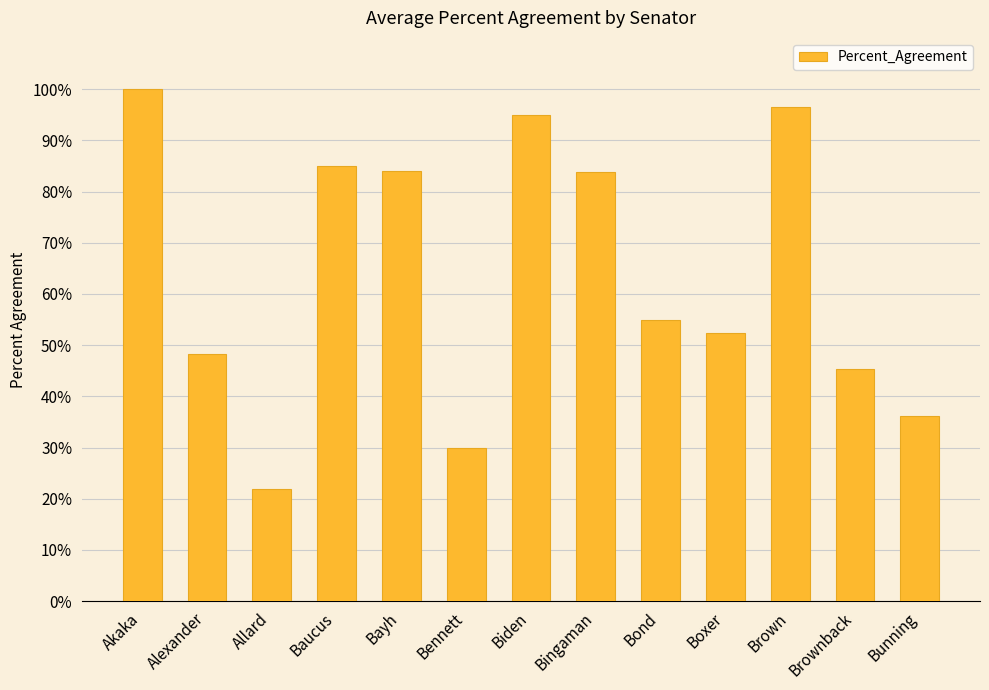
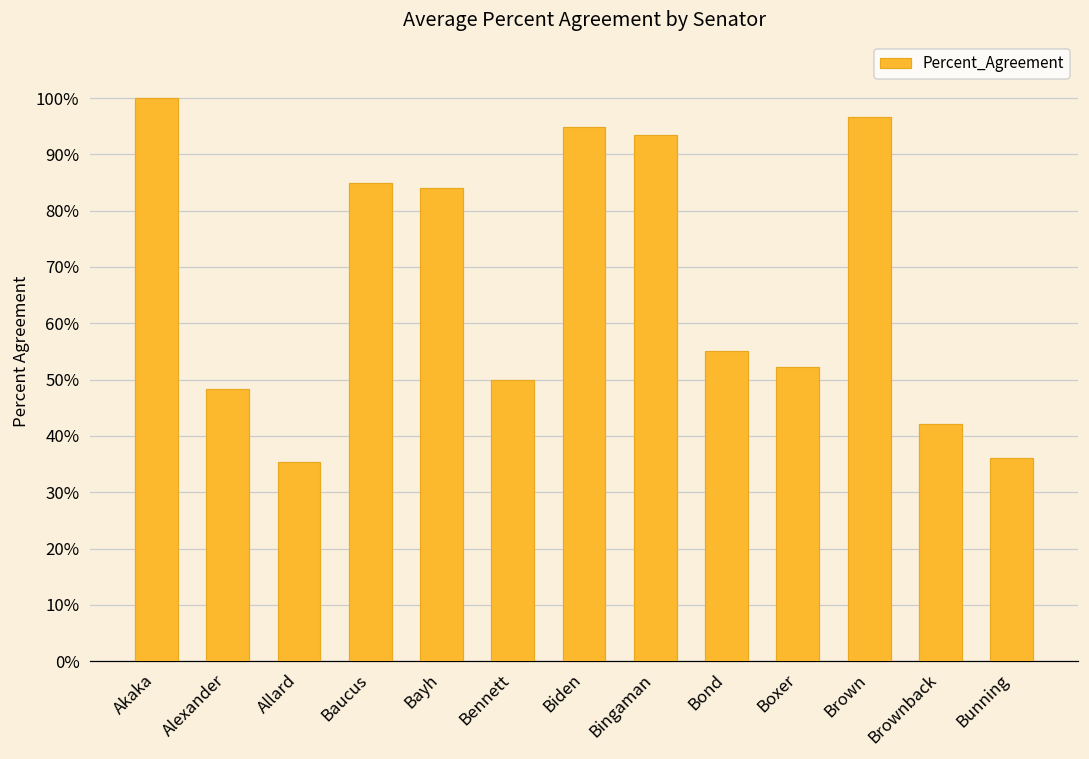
  {
    "Akaka": "100%",
    "Alexander": "48%",
-   "Allard": "22%",
+   "Allard": "35%",
    "Baucus": "85%",
    "Bayh": "84%",
-   "Bennett": "30%",
+   "Bennett": "50%",
    "Biden": "95%",
-   "Bingaman": "84%",
+   "Bingaman": "93%",
    "Bond": "55%",
    "Boxer": "52%",
    "Brown": "97%",
-   "Brownback": "45%",
+   "Brownback": "42%",
    "Bunning": "36%"
  }
